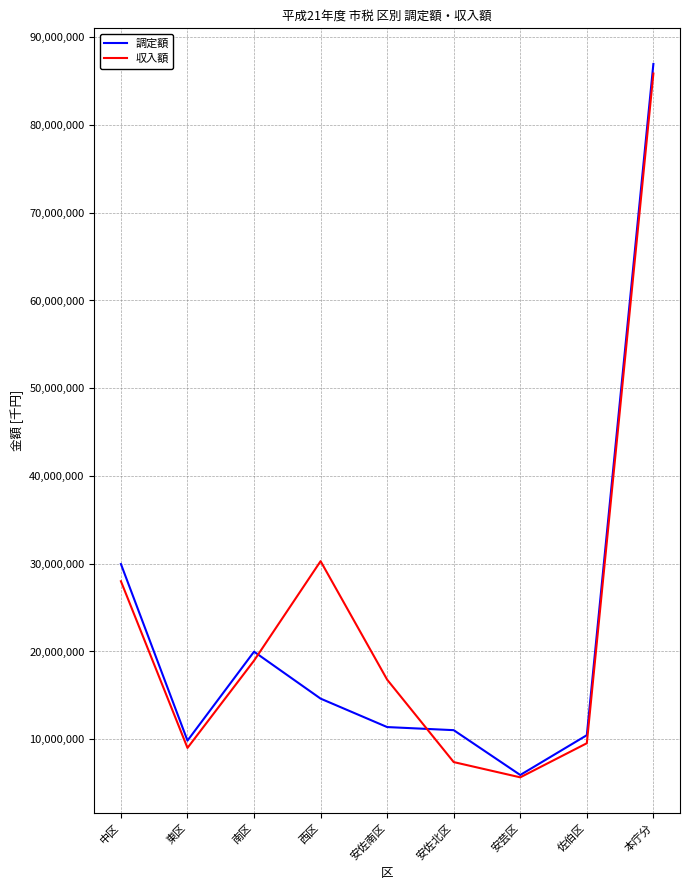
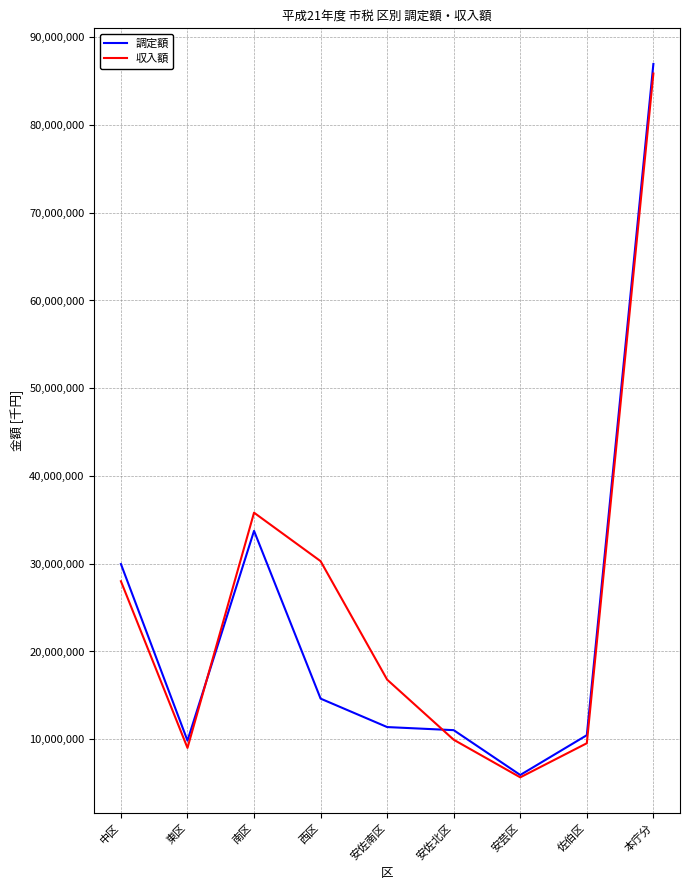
  {
    "調定額": {
      "中区": "30,000,000",
      "東区": "10,000,000",
-     "南区": "20,000,000",
+     "南区": "34,000,000",
      "西区": "15,000,000",
      "安佐南区": "11,000,000",
      "安佐北区": "11,000,000",
      "佐伯区": "10,000,000",
      "本庁分": "87,000,000"
    },
    "収入額": {
      "中区": "28,000,000",
      "東区": "9,000,000",
-     "南区": "19,000,000",
+     "南区": "36,000,000",
      "西区": "30,000,000",
      "安佐南区": "17,000,000",
-     "安佐北区": "7,000,000",
+     "安佐北区": "10,000,000",
      "佐伯区": "10,000,000",
      "本庁分": "86,000,000"
    }
  }
